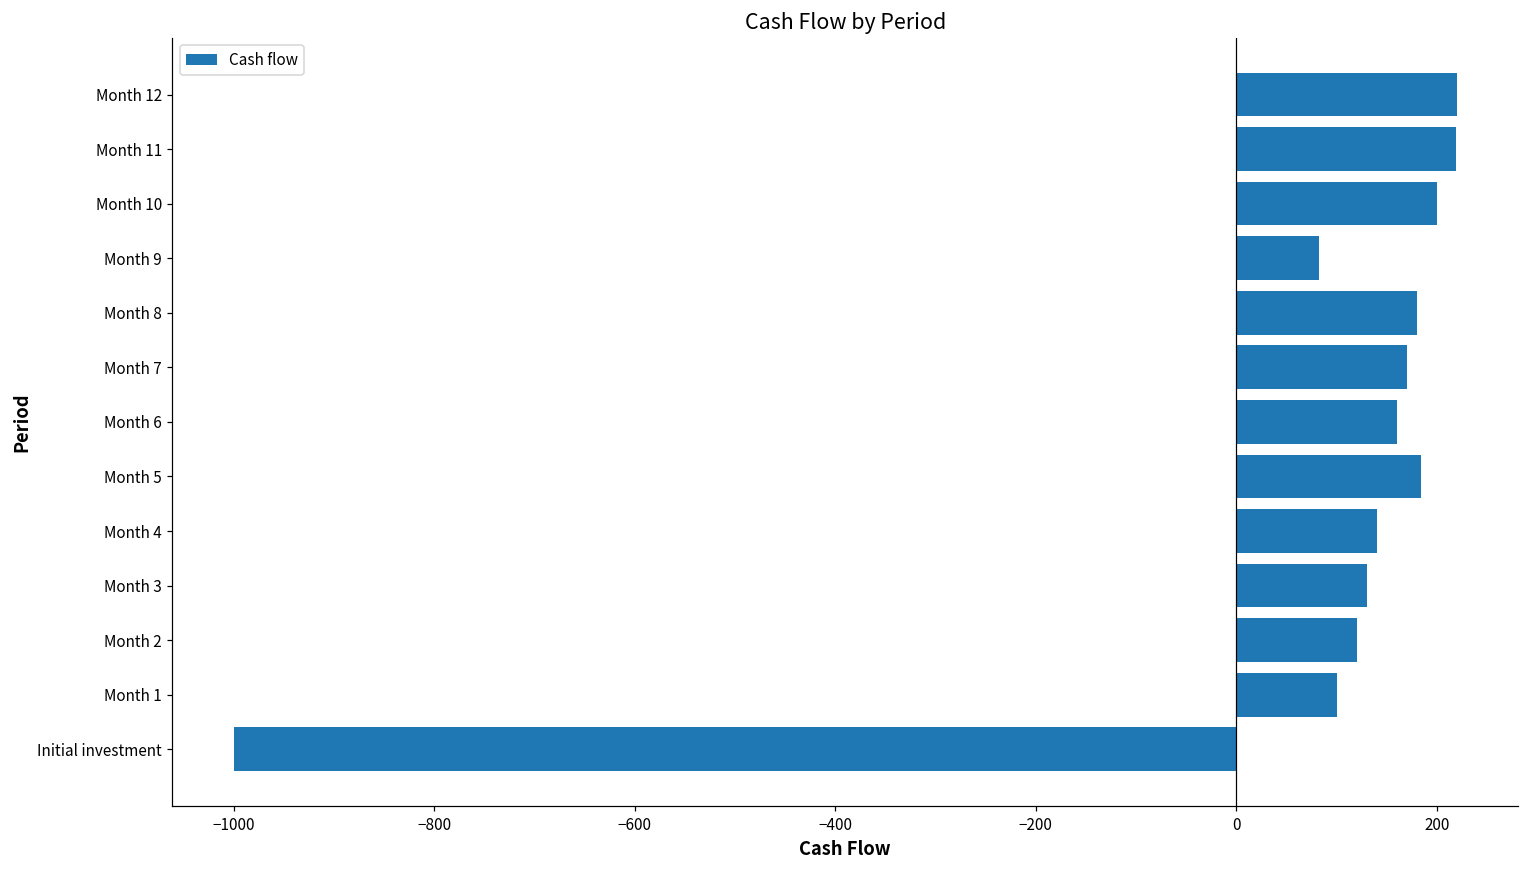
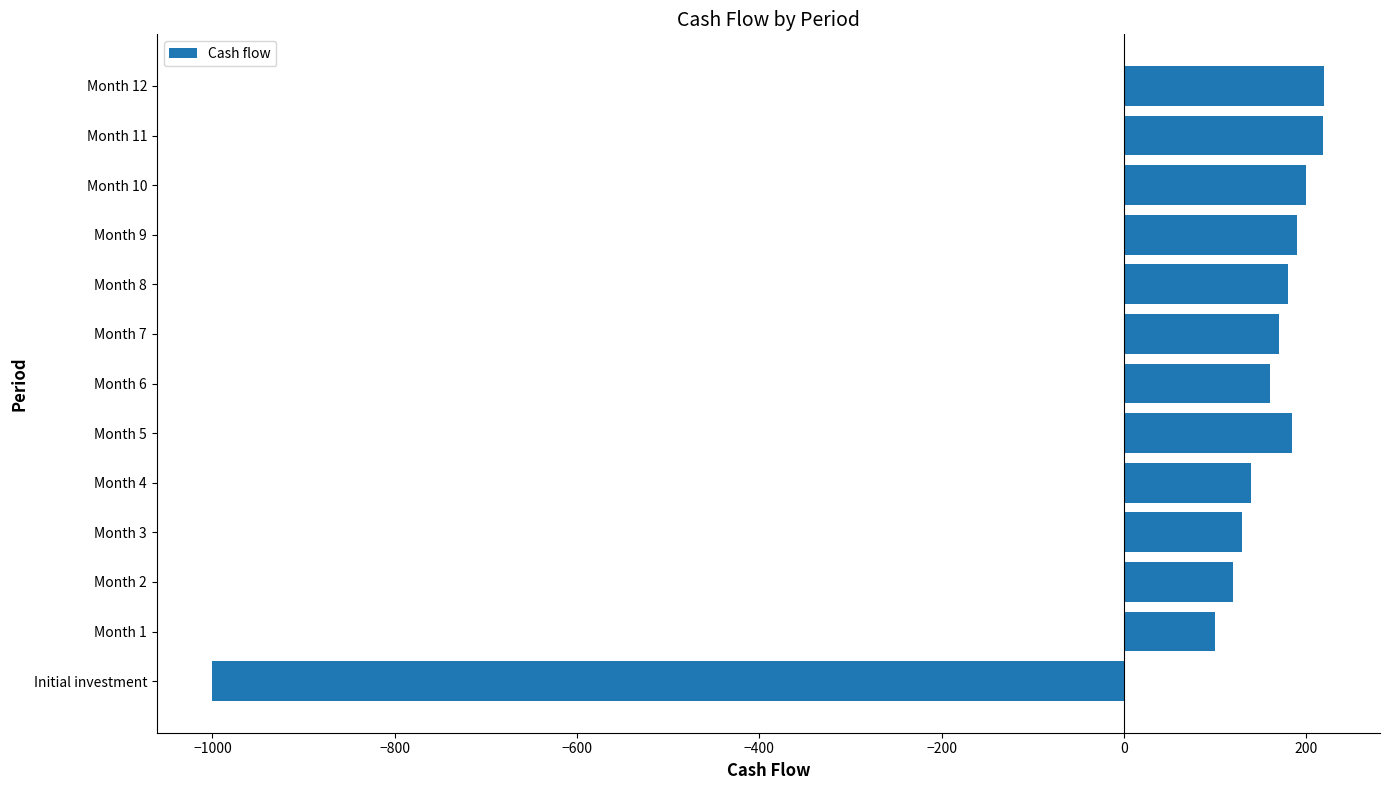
  {
    "Month 12": 220,
    "Month 11": 220,
    "Month 10": 200,
-   "Month 9": 80,
+   "Month 9": 190,
    "Month 8": 180,
    "Month 7": 170,
    "Month 6": 160,
    "Month 5": 180,
    "Month 4": 140,
    "Month 3": 130,
    "Month 2": 120,
    "Month 1": 100,
    "Initial investment": -1000
  }
